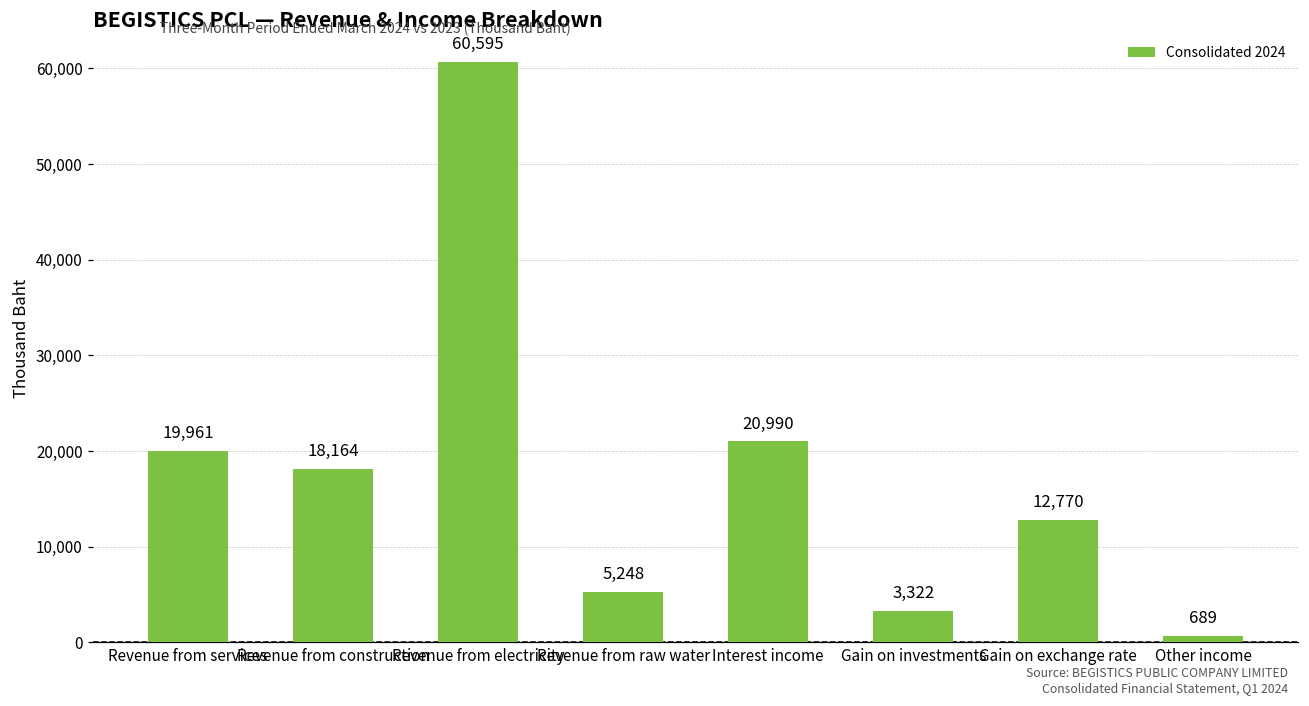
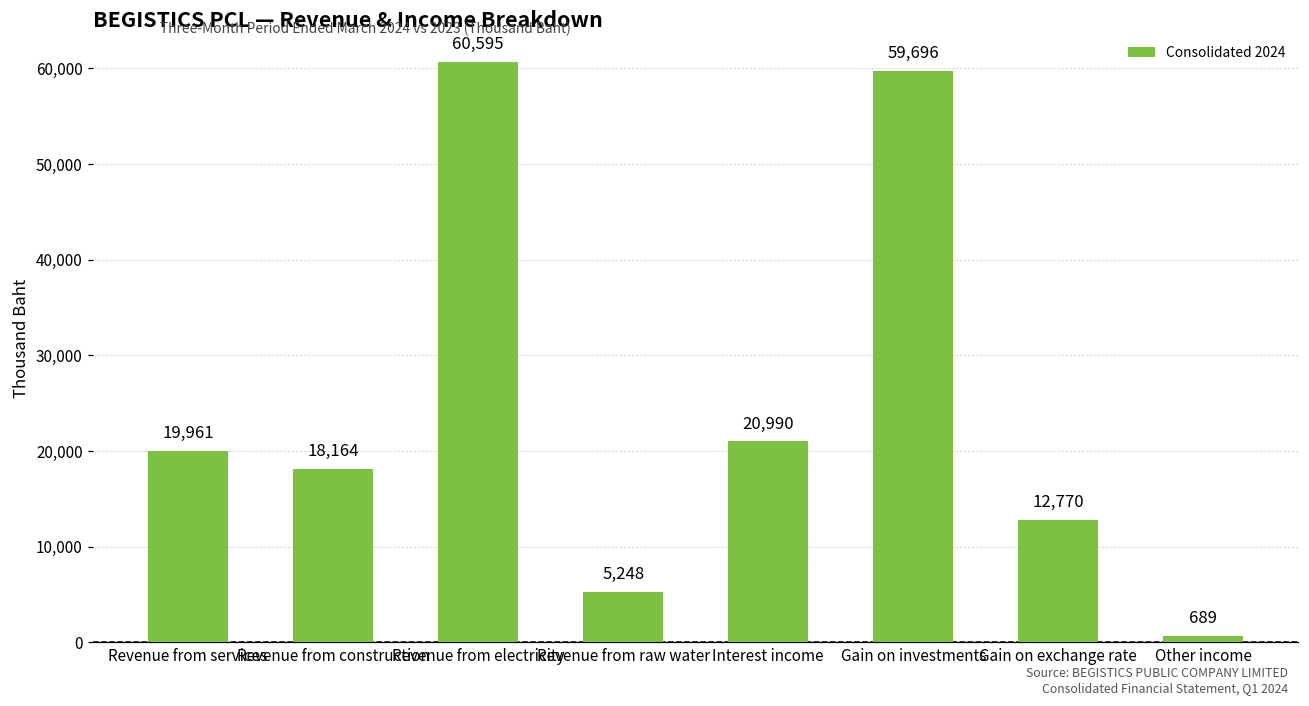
  {
    "Interest income": "20,990",
-   "Gain on investments": "3,322",
+   "Gain on investments": "59,696",
    "Gain on exchange rate": "12,770",
    "Other income": "689"
  }
